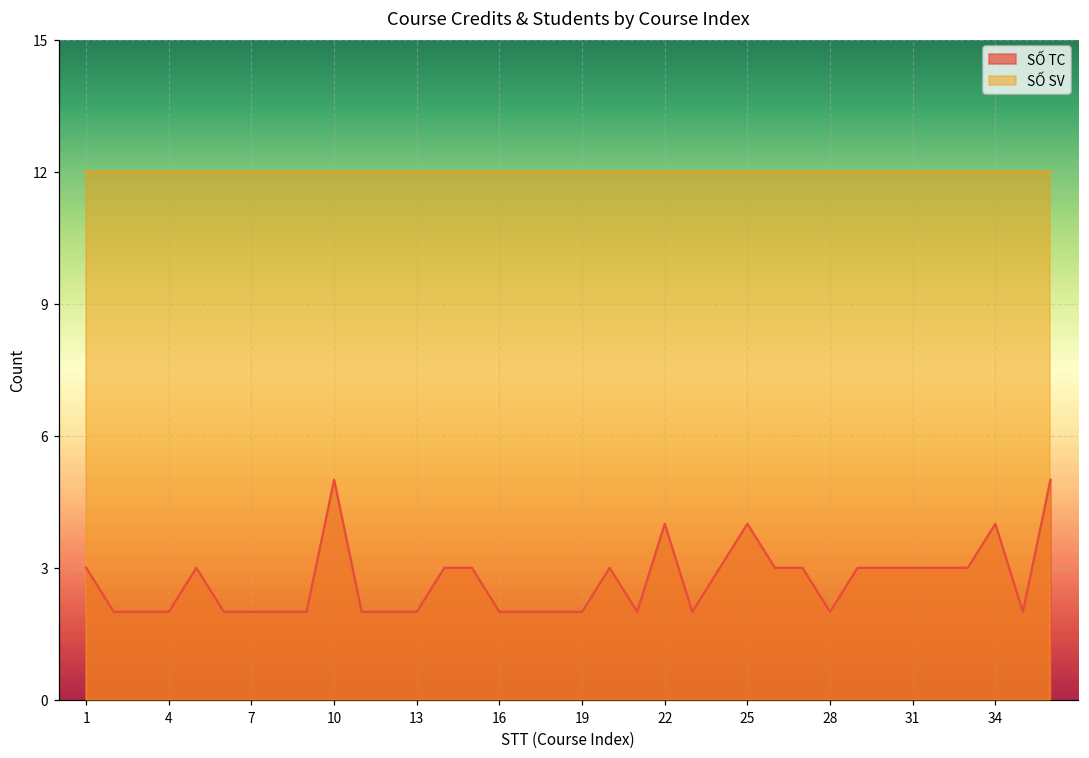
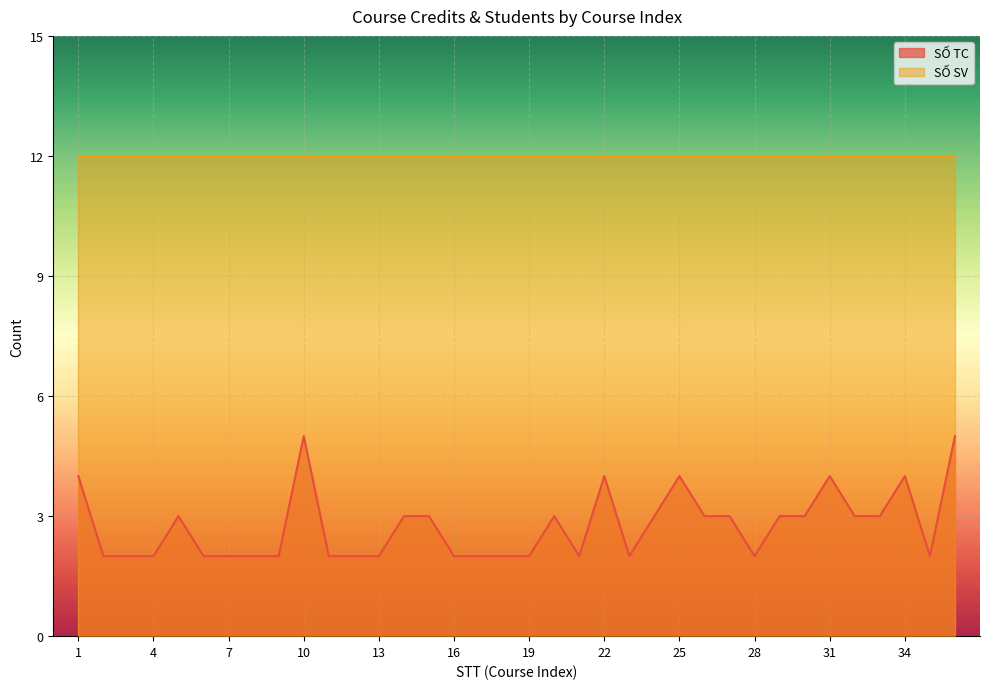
  {
    "SỐ TC": {
-     "1": 3,
+     "1": 4,
      "4": 2,
      "7": 2,
      "10": 5,
      "13": 2,
      "16": 2,
      "19": 2,
      "22": 4,
      "25": 4,
      "28": 2,
-     "31": 3,
+     "31": 4,
      "34": 4
    },
    "SỐ SV": {
      "1": 12,
      "4": 12,
      "7": 12,
      "10": 12,
      "13": 12,
      "16": 12,
      "19": 12,
      "22": 12,
      "25": 12,
      "28": 12,
      "31": 12,
      "34": 12
    }
  }
